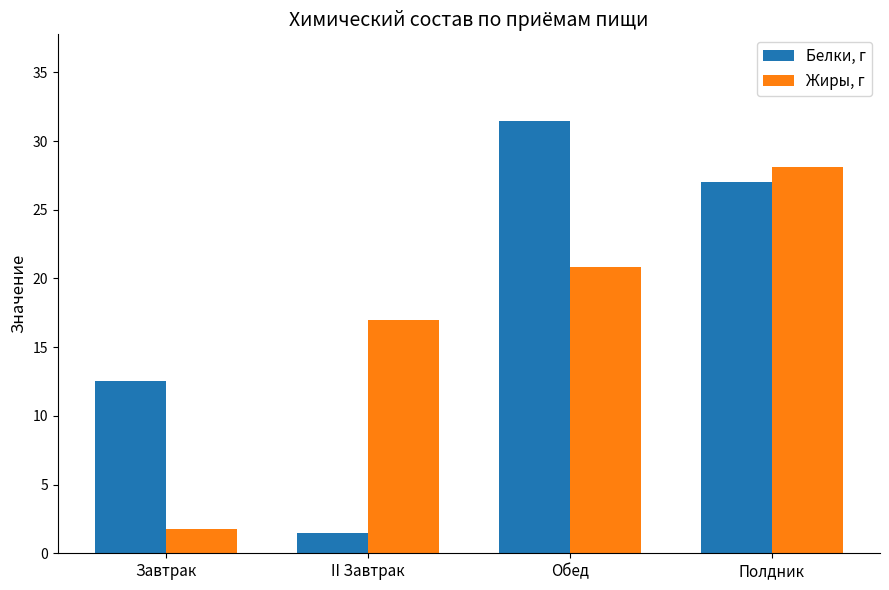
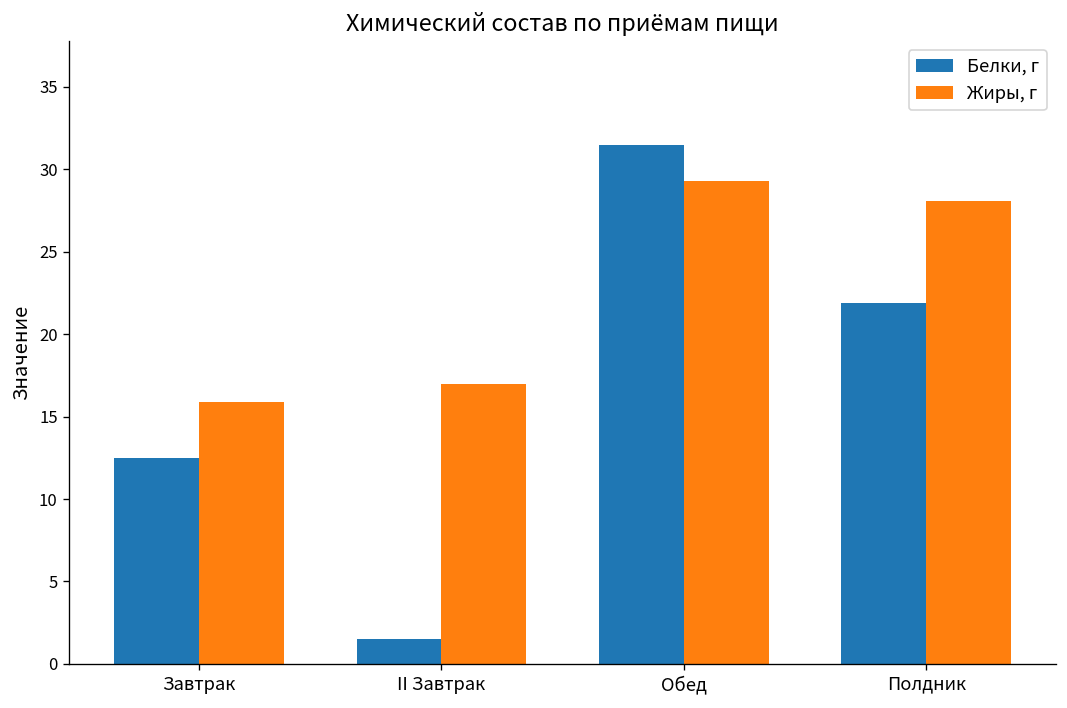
  {
    "Белки, г": {
      "Завтрак": 12.5,
      "II Завтрак": 1.5,
      "Обед": 31.5,
-     "Полдник": 27.0
+     "Полдник": 21.9
    },
    "Жиры, г": {
-     "Завтрак": 1.8,
+     "Завтрак": 15.9,
      "II Завтрак": 17.0,
-     "Обед": 20.8,
+     "Обед": 29.3,
      "Полдник": 28.1
    }
  }
